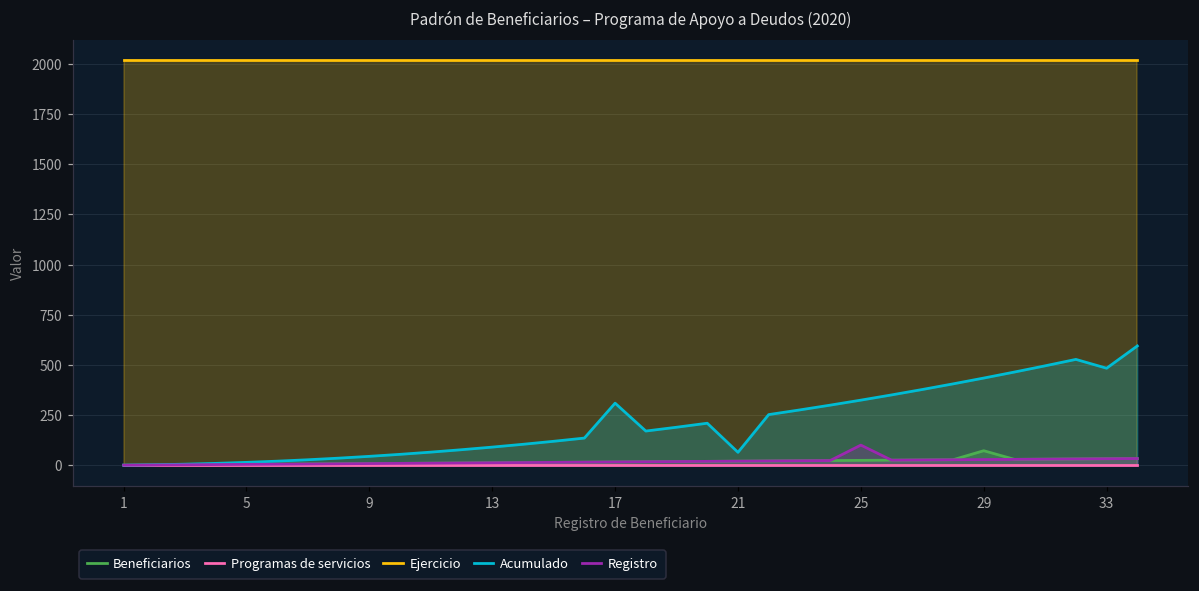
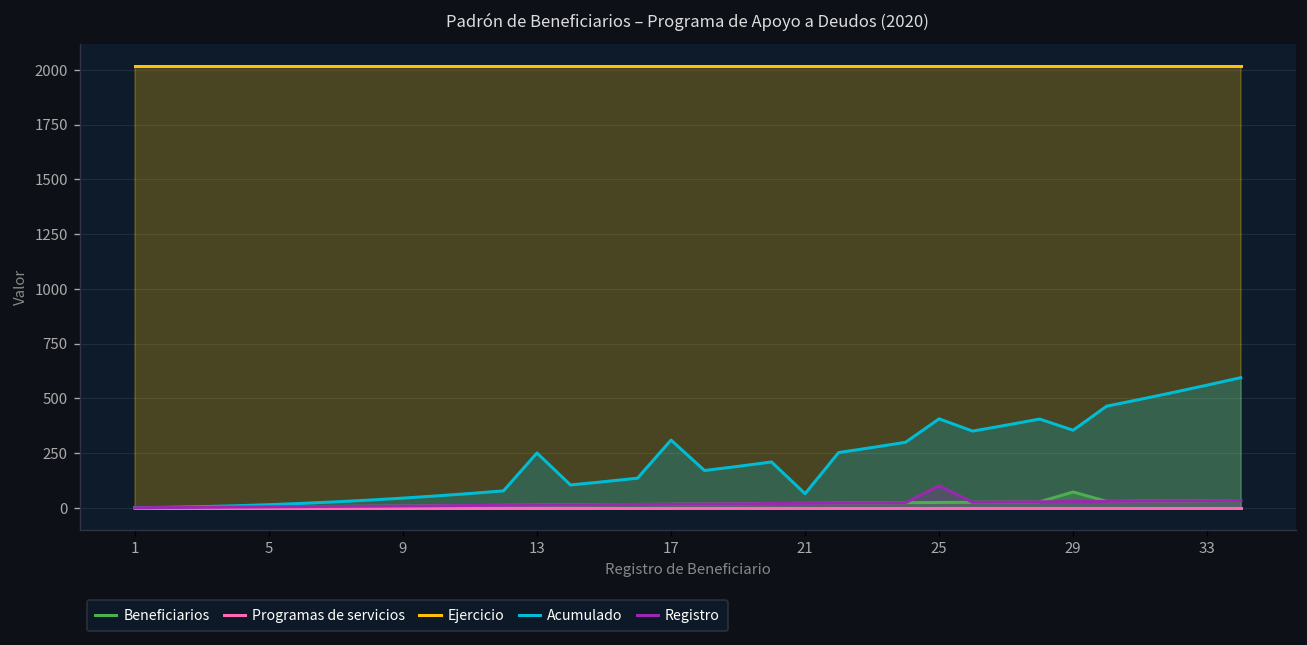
  {
    "Beneficiarios": {
      "25": 30,
      "29": 70
    },
    "Programas de servicios": {
      "17": 0,
      "21": 0,
      "25": 0,
      "29": 0,
      "33": 0
    },
    "Ejercicio": {
      "1": 2020,
      "5": 2020,
      "9": 2020,
      "13": 2020,
      "17": 2020,
      "21": 2020,
      "25": 2020,
      "29": 2020,
      "33": 2020
    },
    "Acumulado": {
      "9": 50,
-     "13": 90,
+     "13": 250,
      "17": 310,
      "21": 70,
-     "25": 330,
-     "29": 440,
-     "33": 480
+     "25": 410,
+     "29": 360,
+     "33": 560
    },
    "Registro": {
      "25": 100,
      "29": 30
    }
  }
